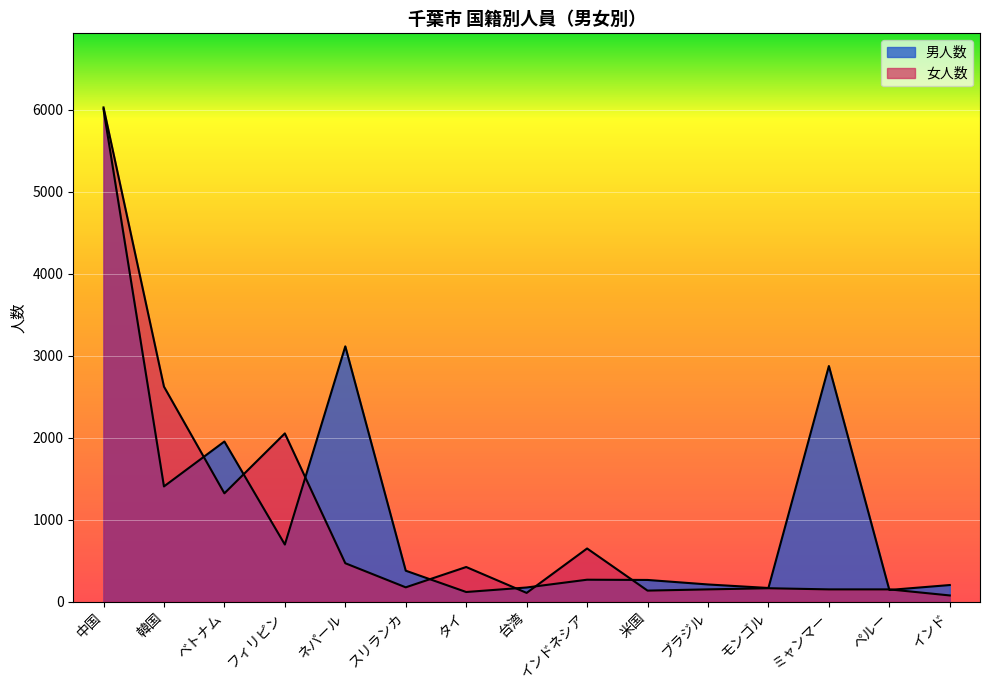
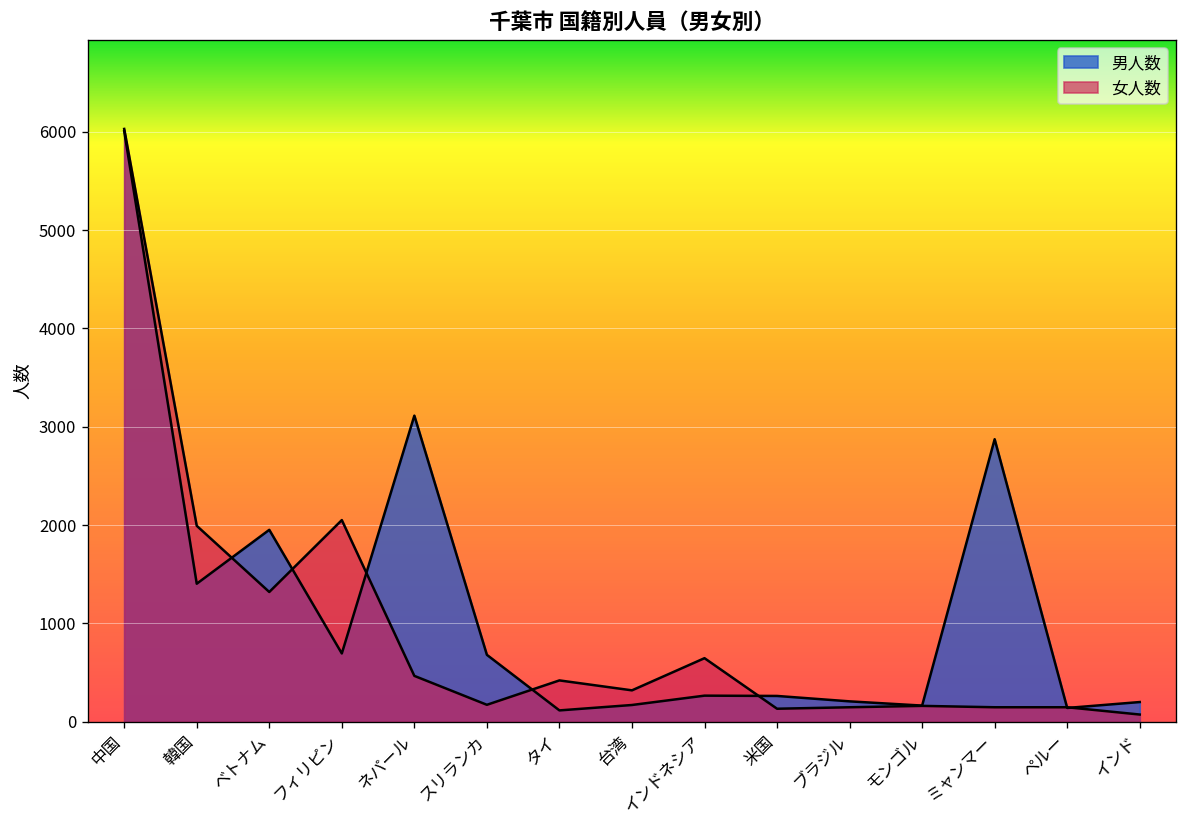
  {
    "男人数": {
      "韓国": 1400,
      "ベトナム": 2000,
      "フィリピン": 700,
      "ネパール": 3100,
-     "スリランカ": 400,
+     "スリランカ": 700,
      "タイ": 100,
      "台湾": 200,
      "インドネシア": 300,
      "米国": 300,
      "ブラジル": 200,
      "ミャンマー": 2900,
      "インド": 200
    },
    "女人数": {
-     "韓国": 2600,
+     "韓国": 2000,
      "ベトナム": 1300,
      "フィリピン": 2100,
      "ネパール": 500,
      "スリランカ": 200,
      "タイ": 400,
-     "台湾": 100,
+     "台湾": 300,
      "インドネシア": 600,
      "米国": 100,
      "ブラジル": 100,
      "ミャンマー": 100,
      "インド": 100
    }
  }
